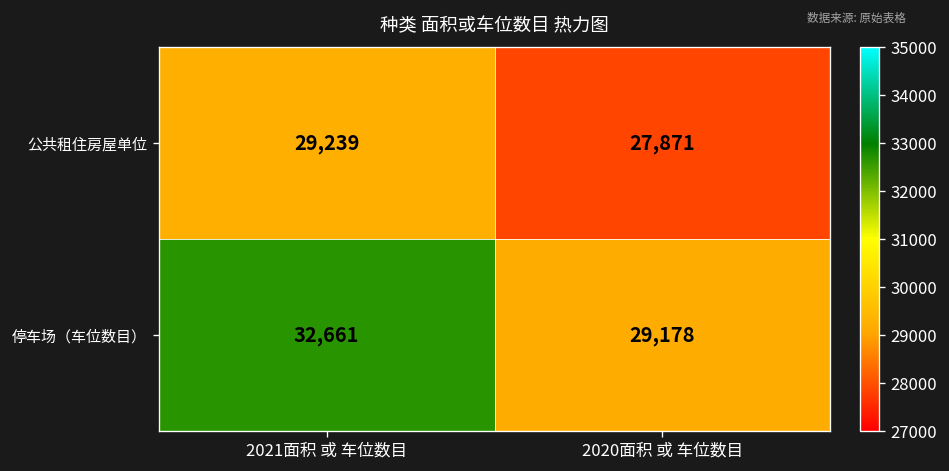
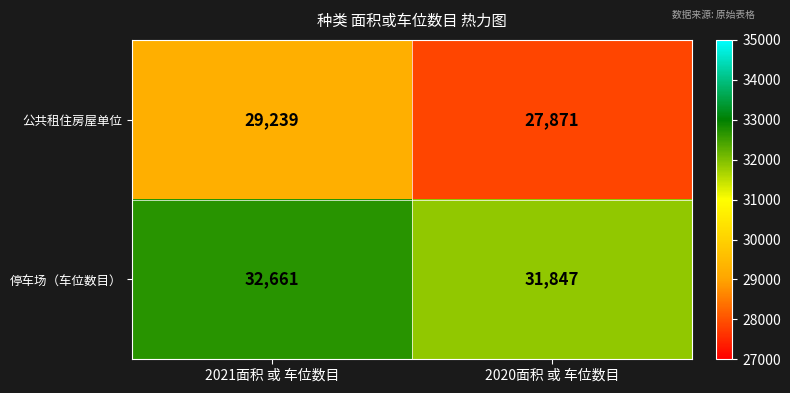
  {
    "公共租住房屋单位": {
      "2021面积 或 车位数目": "29,239",
      "2020面积 或 车位数目": "27,871"
    },
    "停车场（车位数目）": {
      "2021面积 或 车位数目": "32,661",
-     "2020面积 或 车位数目": "29,178"
+     "2020面积 或 车位数目": "31,847"
    }
  }
